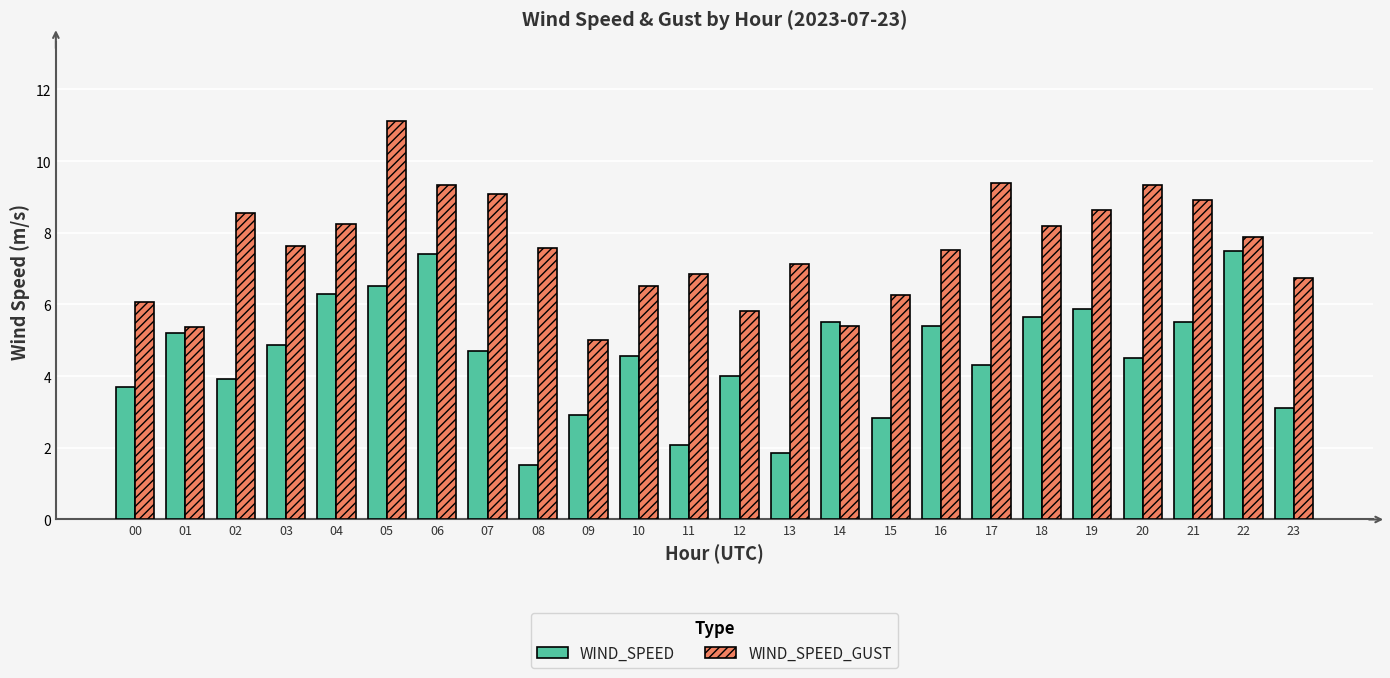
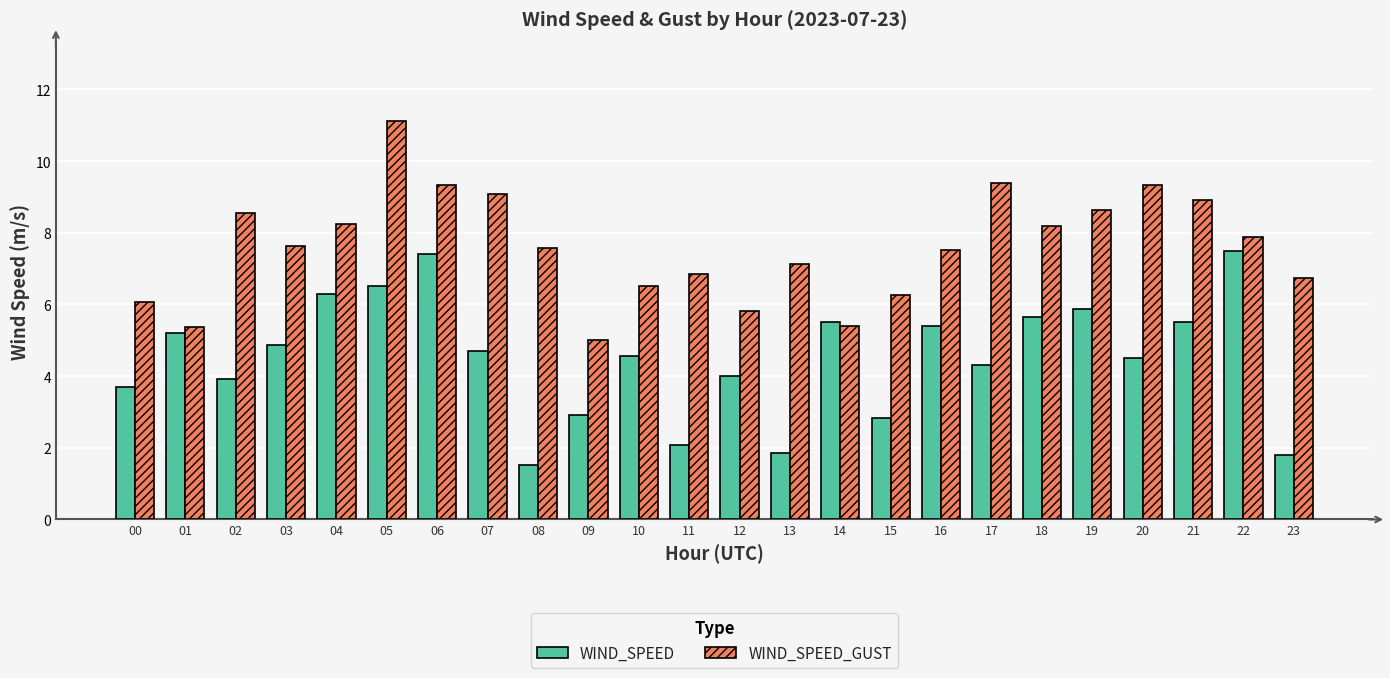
  {
    "WIND_SPEED": {
      "00": 3.7,
      "01": 5.2,
      "02": 3.9,
      "03": 4.9,
      "04": 6.3,
      "05": 6.5,
      "06": 7.4,
      "07": 4.7,
      "08": 1.5,
      "09": 2.9,
      "10": 4.6,
      "11": 2.1,
      "12": 4.0,
      "13": 1.9,
      "14": 5.5,
      "15": 2.8,
      "16": 5.4,
      "17": 4.3,
      "18": 5.6,
      "19": 5.9,
      "20": 4.5,
      "21": 5.5,
      "22": 7.5,
-     "23": 3.1
+     "23": 1.8
    },
    "WIND_SPEED_GUST": {
      "00": 6.1,
      "01": 5.4,
      "02": 8.6,
      "03": 7.6,
      "04": 8.2,
      "05": 11.1,
      "06": 9.3,
      "07": 9.1,
      "08": 7.6,
      "09": 5.0,
      "10": 6.5,
      "11": 6.9,
      "12": 5.8,
      "13": 7.1,
      "14": 5.4,
      "15": 6.3,
      "16": 7.5,
      "17": 9.4,
      "18": 8.2,
      "19": 8.6,
      "20": 9.3,
      "21": 8.9,
      "22": 7.9,
      "23": 6.8
    }
  }
